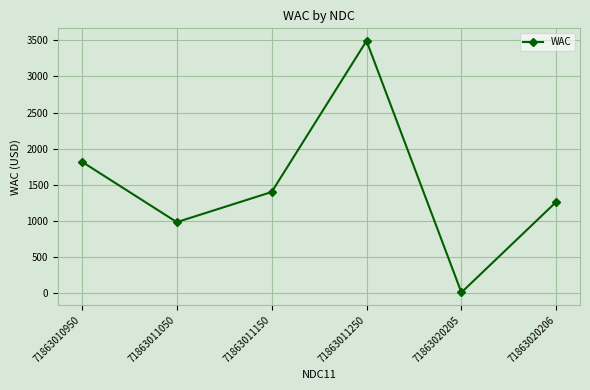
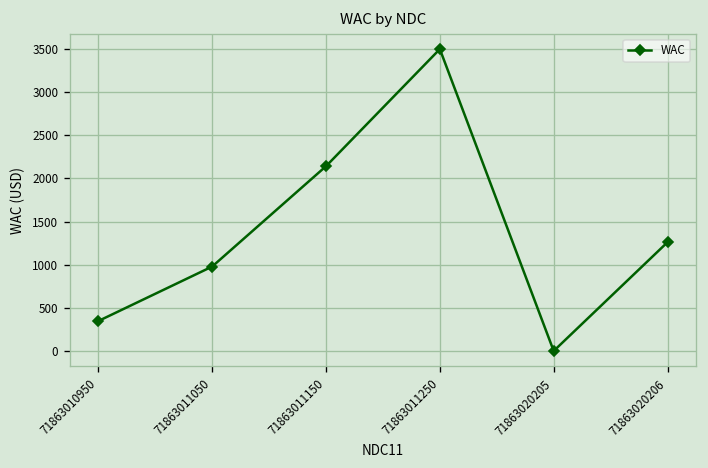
  {
-   "71863010950": 1800,
+   "71863010950": 300,
    "71863011050": 1000,
-   "71863011150": 1400,
+   "71863011150": 2100,
    "71863011250": 3500,
    "71863020205": 0,
    "71863020206": 1300
  }
